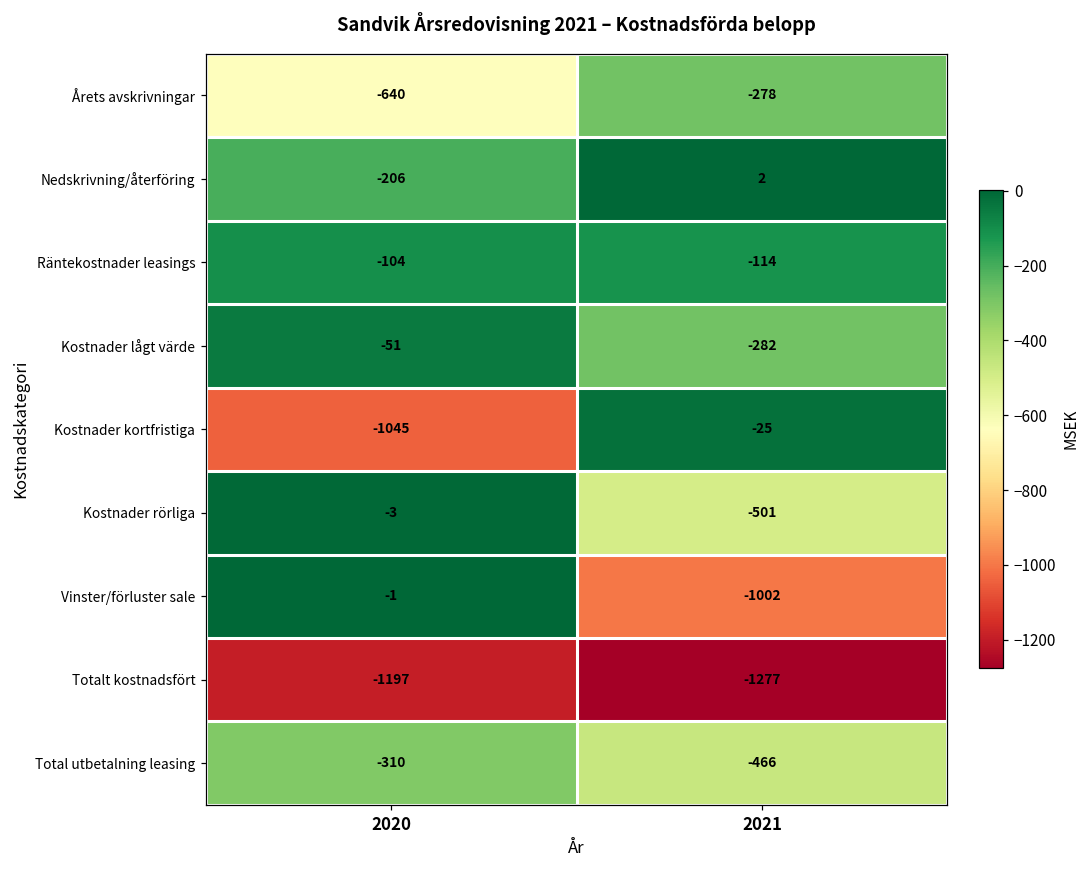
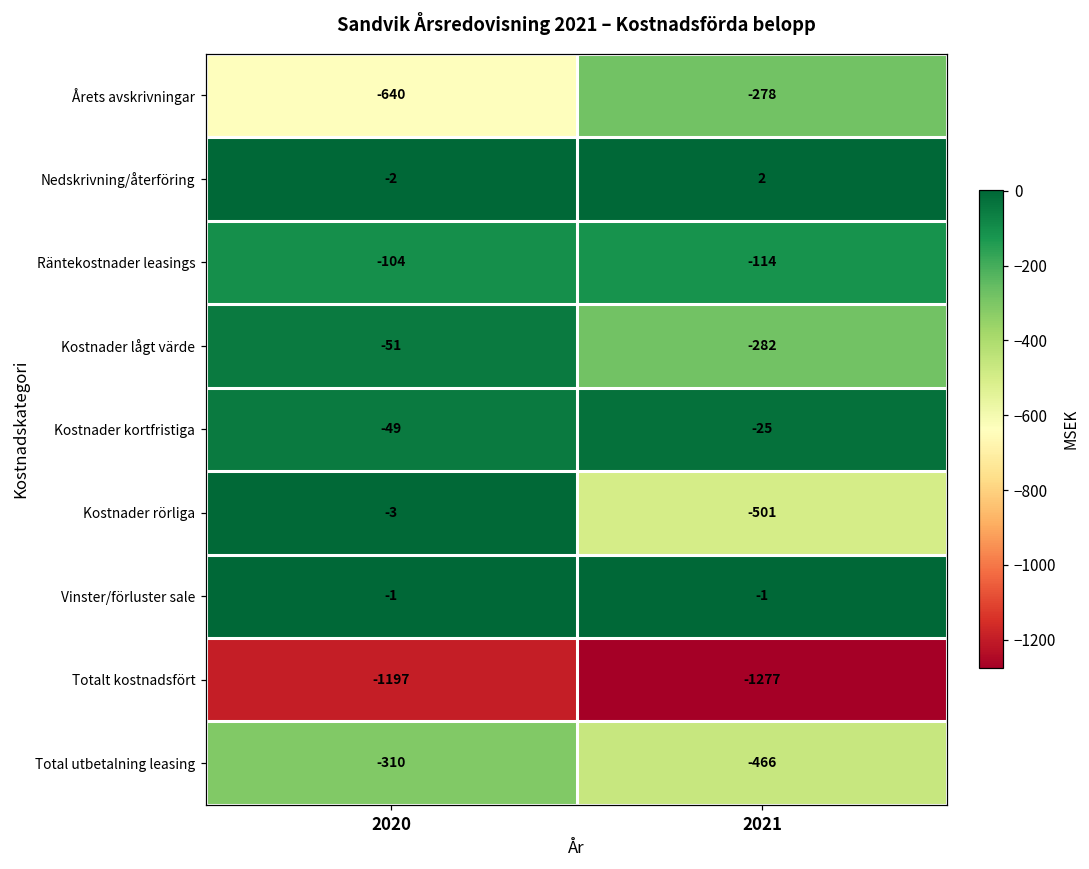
  {
    "Årets avskrivningar": {
      "2020": -640,
      "2021": -278
    },
    "Nedskrivning/återföring": {
-     "2020": -206,
+     "2020": -2,
      "2021": 2
    },
    "Räntekostnader leasings": {
      "2020": -104,
      "2021": -114
    },
    "Kostnader lågt värde": {
      "2020": -51,
      "2021": -282
    },
    "Kostnader kortfristiga": {
-     "2020": -1045,
+     "2020": -49,
      "2021": -25
    },
    "Kostnader rörliga": {
      "2020": -3,
      "2021": -501
    },
    "Vinster/förluster sale": {
      "2020": -1,
-     "2021": -1002
+     "2021": -1
    },
    "Totalt kostnadsfört": {
      "2020": -1197,
      "2021": -1277
    },
    "Total utbetalning leasing": {
      "2020": -310,
      "2021": -466
    }
  }
